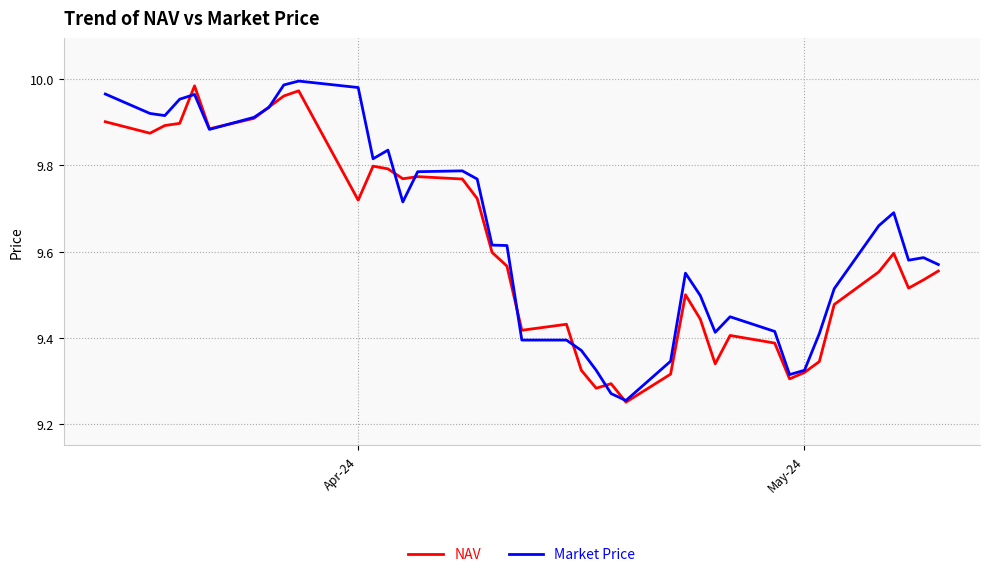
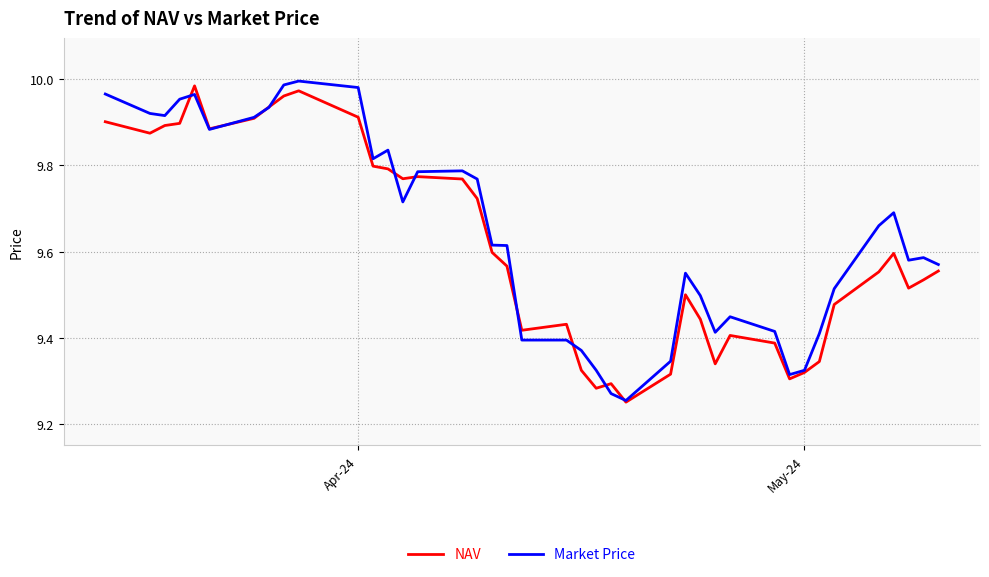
  {
    "NAV": {
-     "Apr-24": 9.72
+     "Apr-24": 9.91
    },
    "Market Price": {
      "Apr-24": 9.98
    }
  }
